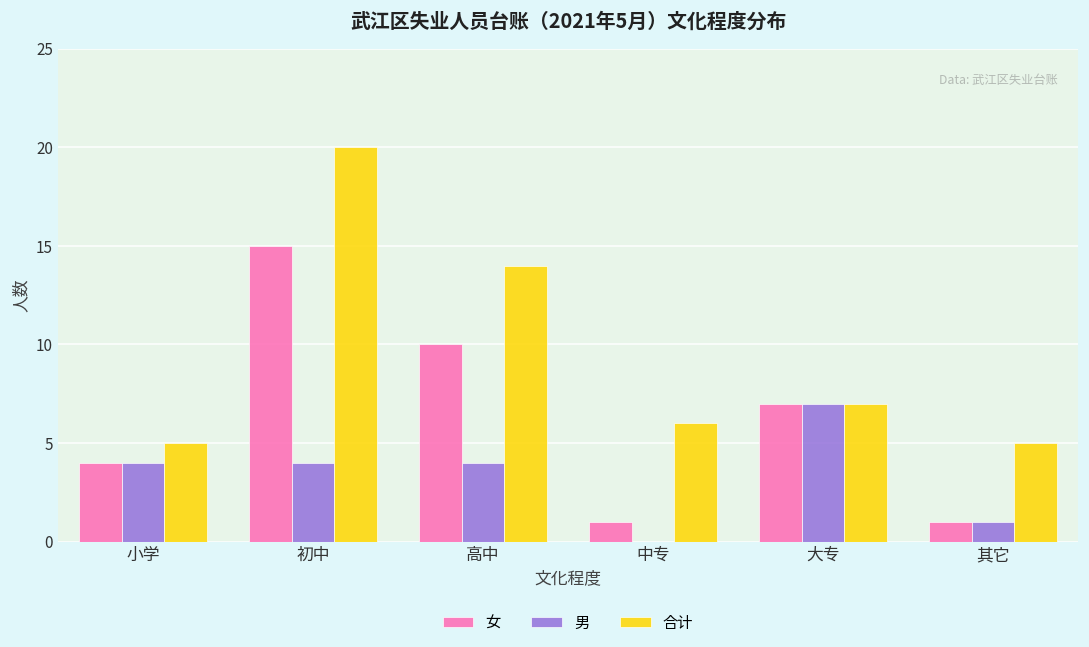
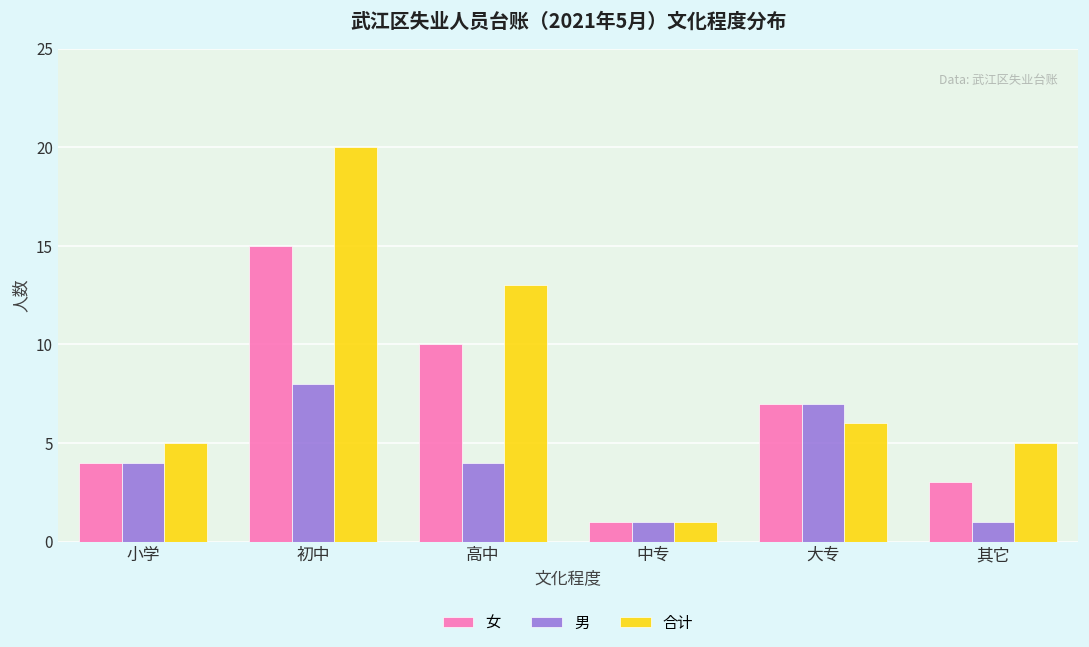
  {
    "女": {
      "小学": 4,
      "初中": 15,
      "高中": 10,
      "中专": 1,
      "大专": 7,
-     "其它": 1
+     "其它": 3
    },
    "男": {
      "小学": 4,
-     "初中": 4,
+     "初中": 8,
      "高中": 4,
-     "中专": 0,
+     "中专": 1,
      "大专": 7,
      "其它": 1
    },
    "合计": {
      "小学": 5,
      "初中": 20,
-     "高中": 14,
-     "中专": 6,
-     "大专": 7,
+     "高中": 13,
+     "中专": 1,
+     "大专": 6,
      "其它": 5
    }
  }
